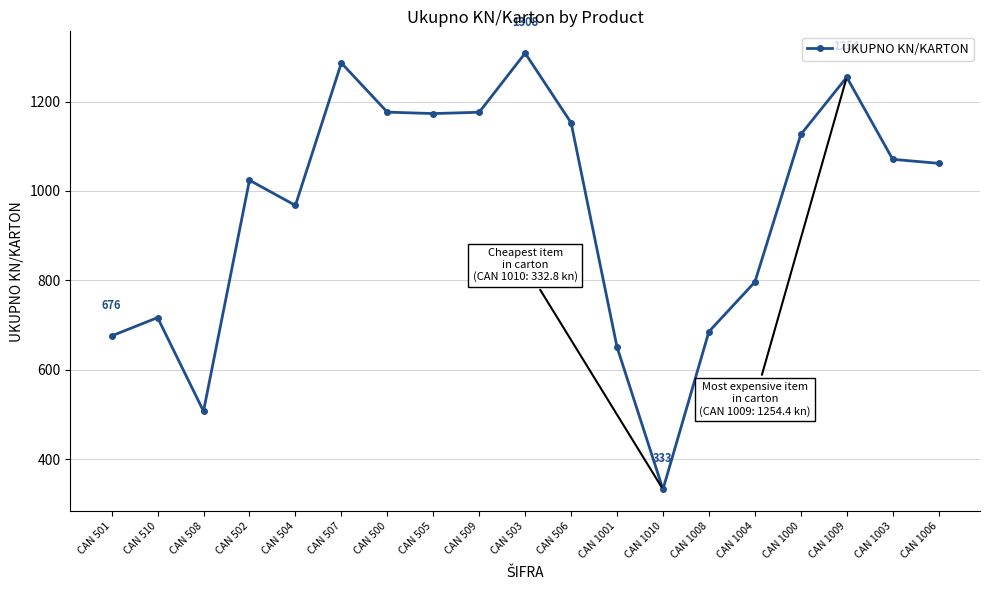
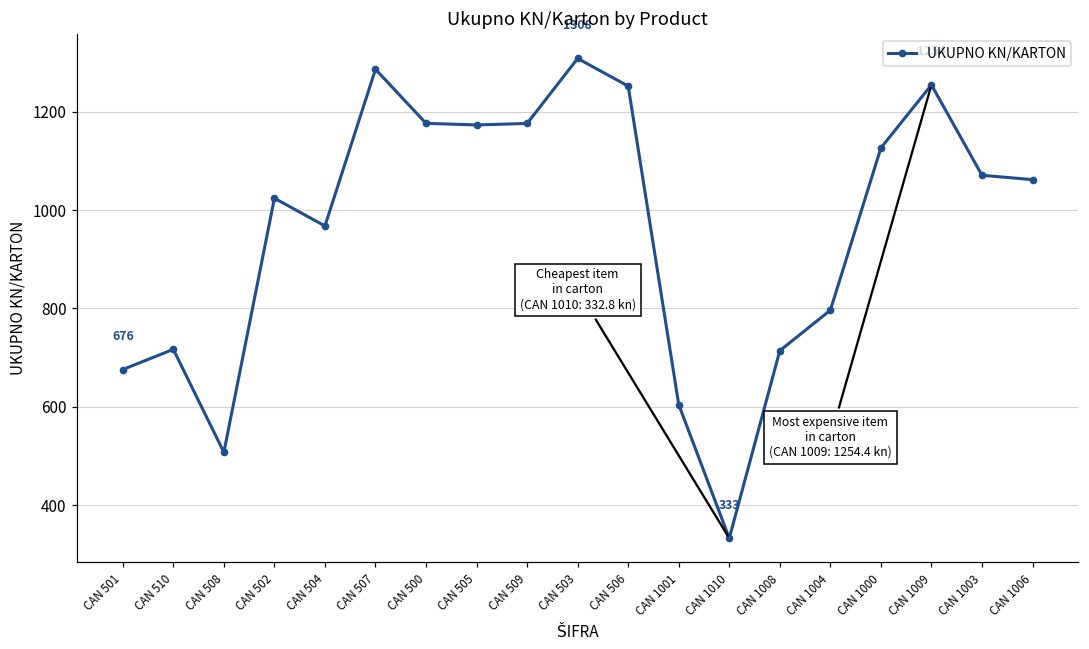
  {
    "CAN 510": 720,
    "CAN 508": 510,
    "CAN 502": 1020,
    "CAN 504": 970,
    "CAN 507": 1290,
    "CAN 500": 1180,
    "CAN 505": 1170,
    "CAN 509": 1180,
-   "CAN 506": 1150,
-   "CAN 1001": 650,
-   "CAN 1008": 690,
+   "CAN 506": 1250,
+   "CAN 1001": 600,
+   "CAN 1008": 710,
    "CAN 1003": 1070,
    "CAN 1006": 1060
  }
